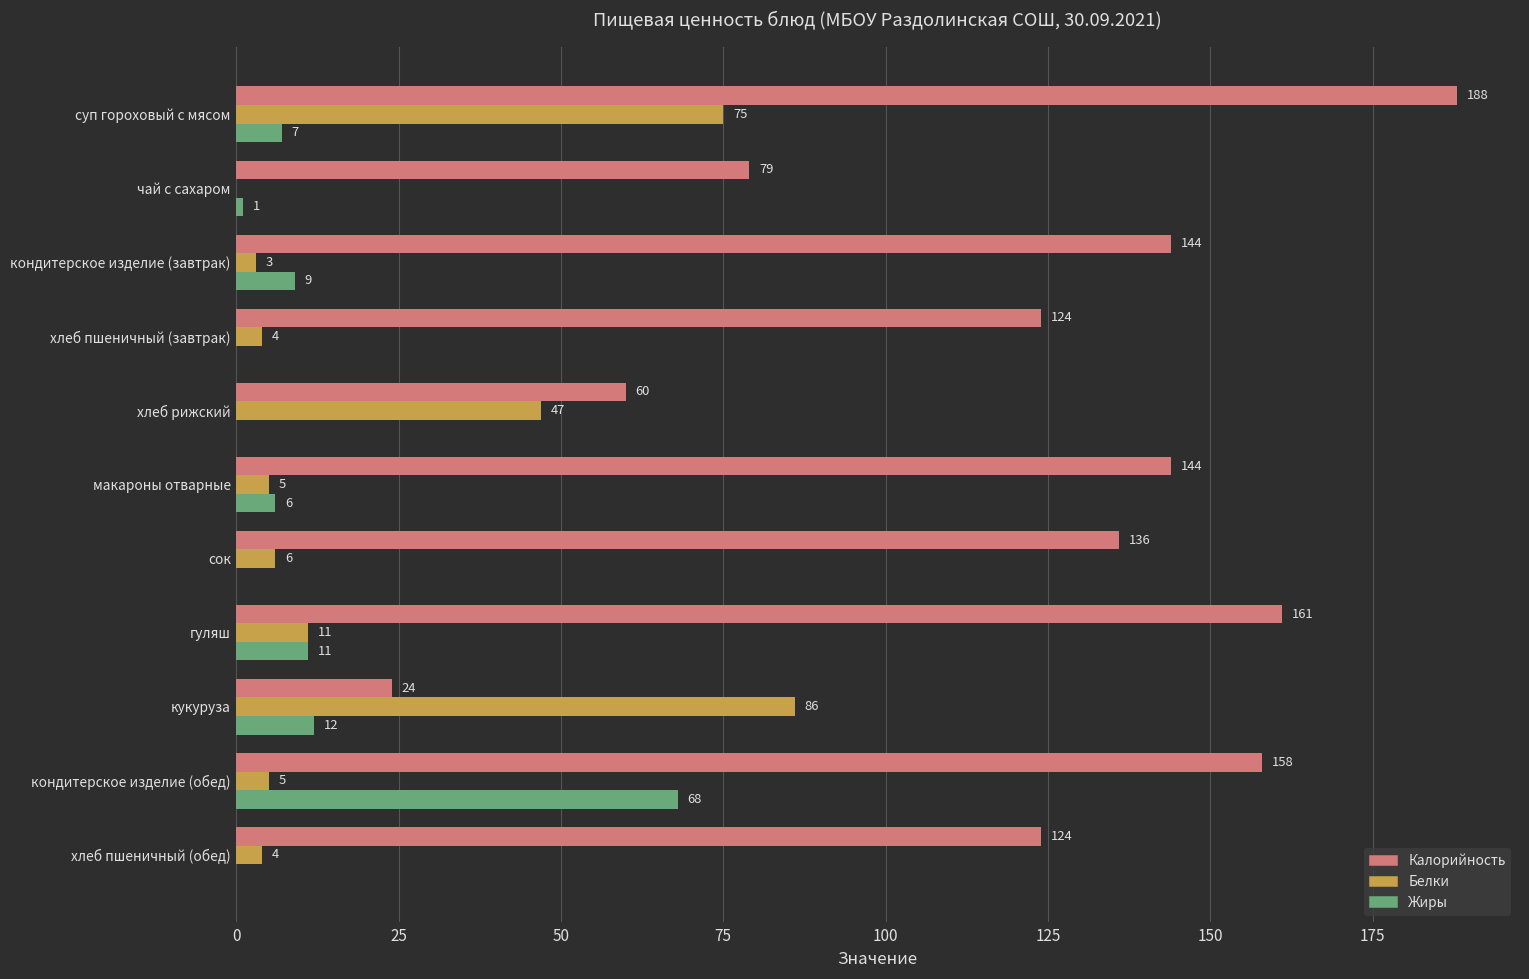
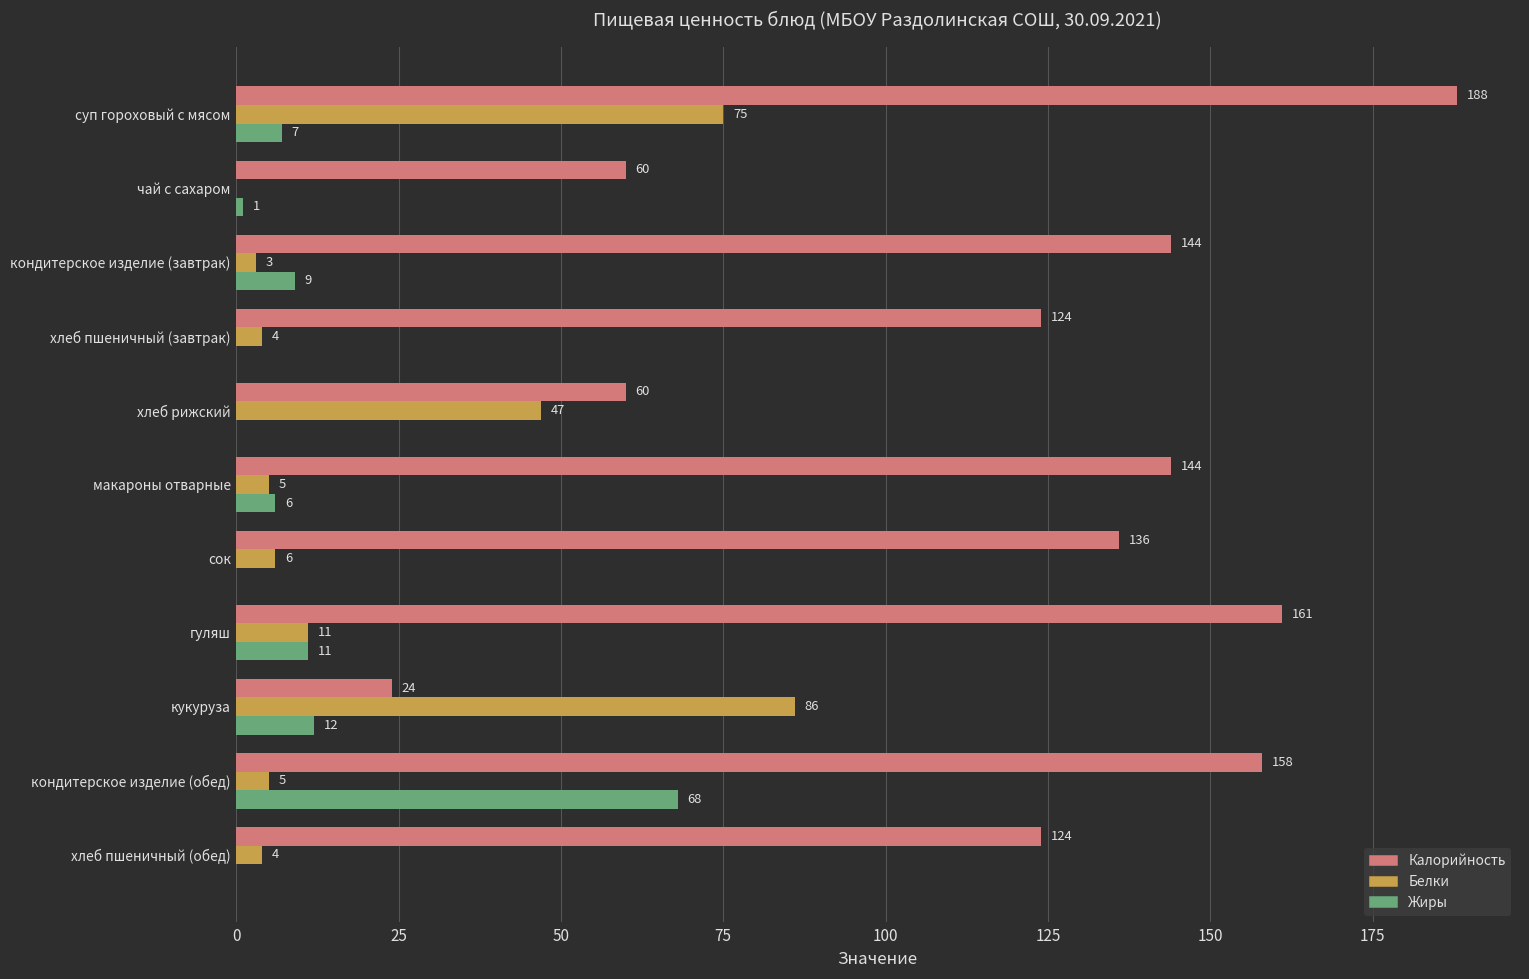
  {
    "Калорийность": {
      "суп гороховый с мясом": 188,
-     "чай с сахаром": 79,
+     "чай с сахаром": 60,
      "кондитерское изделие (завтрак)": 144,
      "хлеб пшеничный (завтрак)": 124,
      "хлеб рижский": 60,
      "макароны отварные": 144,
      "сок": 136,
      "гуляш": 161,
      "кукуруза": 24,
      "кондитерское изделие (обед)": 158,
      "хлеб пшеничный (обед)": 124
    },
    "Белки": {
      "суп гороховый с мясом": 75,
      "кондитерское изделие (завтрак)": 3,
      "хлеб пшеничный (завтрак)": 4,
      "хлеб рижский": 47,
      "макароны отварные": 5,
      "сок": 6,
      "гуляш": 11,
      "кукуруза": 86,
      "кондитерское изделие (обед)": 5,
      "хлеб пшеничный (обед)": 4
    },
    "Жиры": {
      "суп гороховый с мясом": 7,
      "чай с сахаром": 1,
      "кондитерское изделие (завтрак)": 9,
      "макароны отварные": 6,
      "гуляш": 11,
      "кукуруза": 12,
      "кондитерское изделие (обед)": 68
    }
  }
